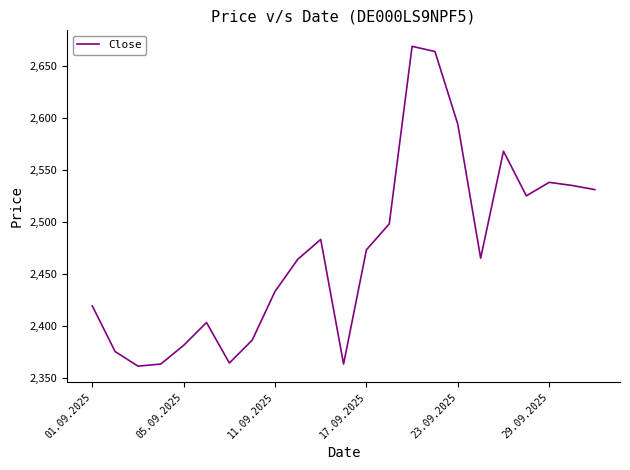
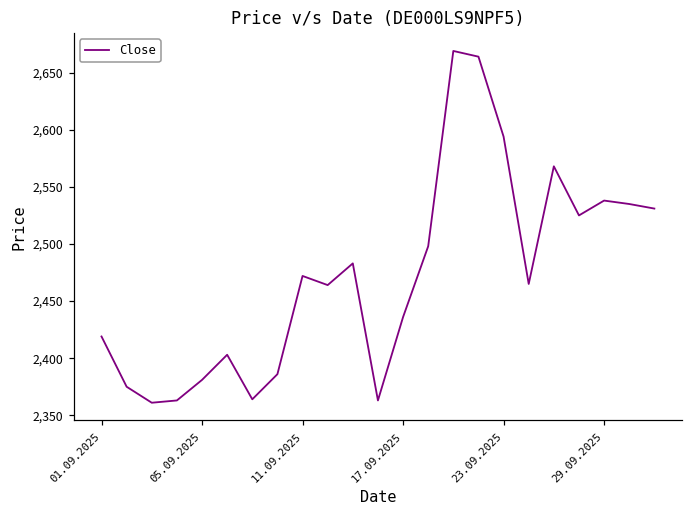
  {
    "01.09.2025": "2,419",
    "05.09.2025": "2,381",
-   "11.09.2025": "2,433",
-   "17.09.2025": "2,473",
+   "11.09.2025": "2,472",
+   "17.09.2025": "2,436",
    "23.09.2025": "2,594",
    "29.09.2025": "2,538"
  }
